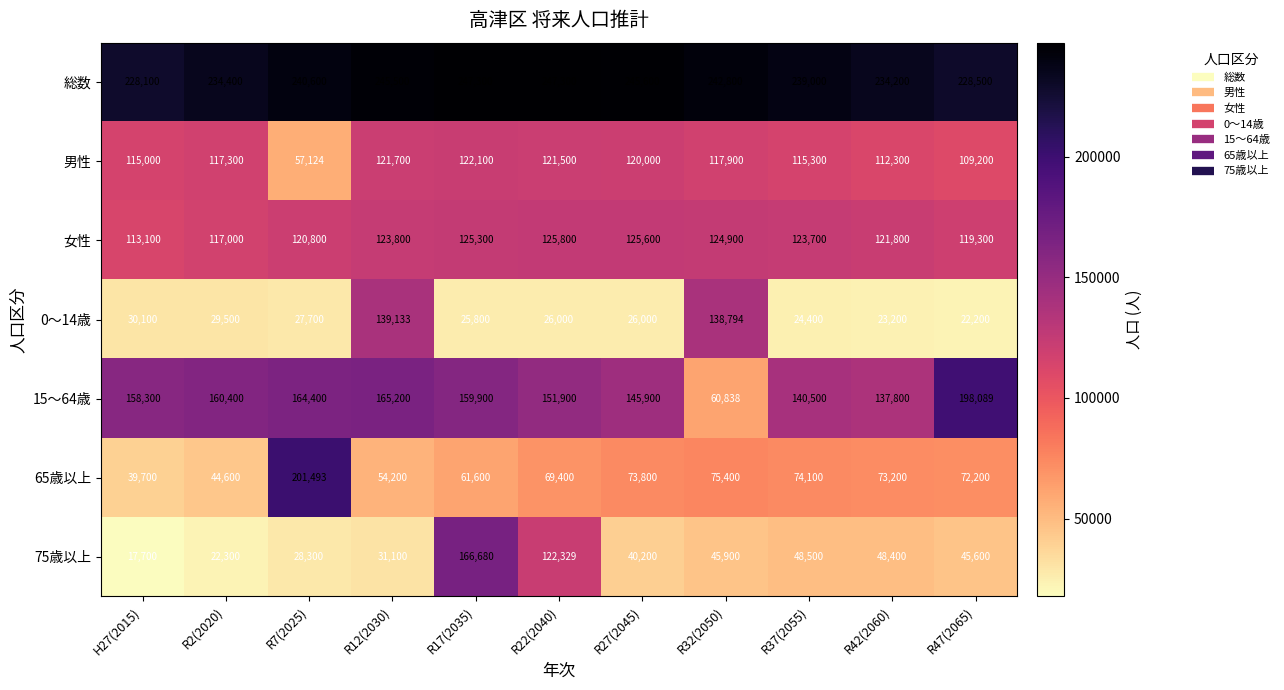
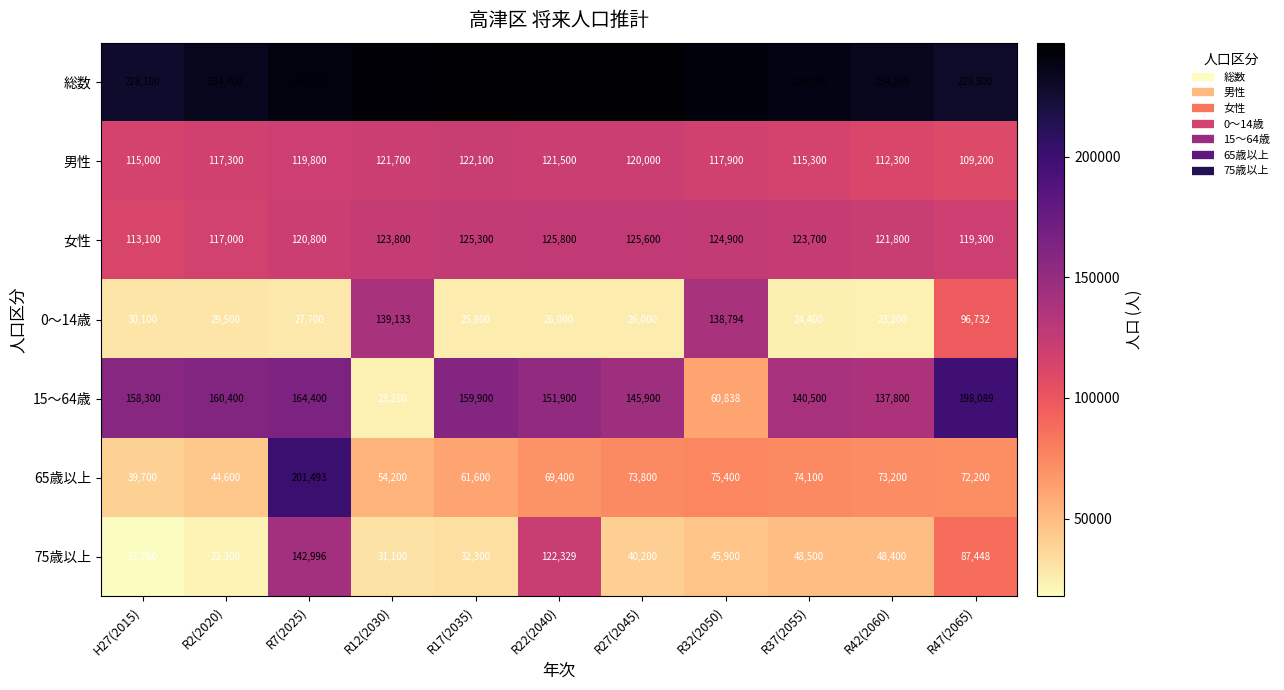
  {
    "男性": {
      "H27(2015)": "115,000",
      "R2(2020)": "117,300",
-     "R7(2025)": "57,124",
+     "R7(2025)": "119,800",
      "R12(2030)": "121,700",
      "R17(2035)": "122,100",
      "R22(2040)": "121,500",
      "R27(2045)": "120,000",
      "R32(2050)": "117,900",
      "R37(2055)": "115,300",
      "R42(2060)": "112,300",
      "R47(2065)": "109,200"
    },
    "女性": {
      "H27(2015)": "113,100",
      "R2(2020)": "117,000",
      "R7(2025)": "120,800",
      "R12(2030)": "123,800",
      "R17(2035)": "125,300",
      "R22(2040)": "125,800",
      "R27(2045)": "125,600",
      "R32(2050)": "124,900",
      "R37(2055)": "123,700",
      "R42(2060)": "121,800",
      "R47(2065)": "119,300"
    },
    "0～14歳": {
      "H27(2015)": "30,100",
      "R2(2020)": "29,500",
      "R7(2025)": "27,700",
      "R12(2030)": "139,133",
      "R17(2035)": "25,800",
      "R22(2040)": "26,000",
      "R27(2045)": "26,000",
      "R32(2050)": "138,794",
      "R37(2055)": "24,400",
      "R42(2060)": "23,200",
-     "R47(2065)": "22,200"
+     "R47(2065)": "96,732"
    },
    "15～64歳": {
      "H27(2015)": "158,300",
      "R2(2020)": "160,400",
      "R7(2025)": "164,400",
-     "R12(2030)": "165,200",
+     "R12(2030)": "23,280",
      "R17(2035)": "159,900",
      "R22(2040)": "151,900",
      "R27(2045)": "145,900",
      "R32(2050)": "60,838",
      "R37(2055)": "140,500",
      "R42(2060)": "137,800",
      "R47(2065)": "198,089"
    },
    "65歳以上": {
      "H27(2015)": "39,700",
      "R2(2020)": "44,600",
      "R7(2025)": "201,493",
      "R12(2030)": "54,200",
      "R17(2035)": "61,600",
      "R22(2040)": "69,400",
      "R27(2045)": "73,800",
      "R32(2050)": "75,400",
      "R37(2055)": "74,100",
      "R42(2060)": "73,200",
      "R47(2065)": "72,200"
    },
    "75歳以上": {
      "H27(2015)": "17,700",
      "R2(2020)": "22,300",
-     "R7(2025)": "28,300",
+     "R7(2025)": "142,996",
      "R12(2030)": "31,100",
-     "R17(2035)": "166,680",
+     "R17(2035)": "32,300",
      "R22(2040)": "122,329",
      "R27(2045)": "40,200",
      "R32(2050)": "45,900",
      "R37(2055)": "48,500",
      "R42(2060)": "48,400",
-     "R47(2065)": "45,600"
+     "R47(2065)": "87,448"
    }
  }
